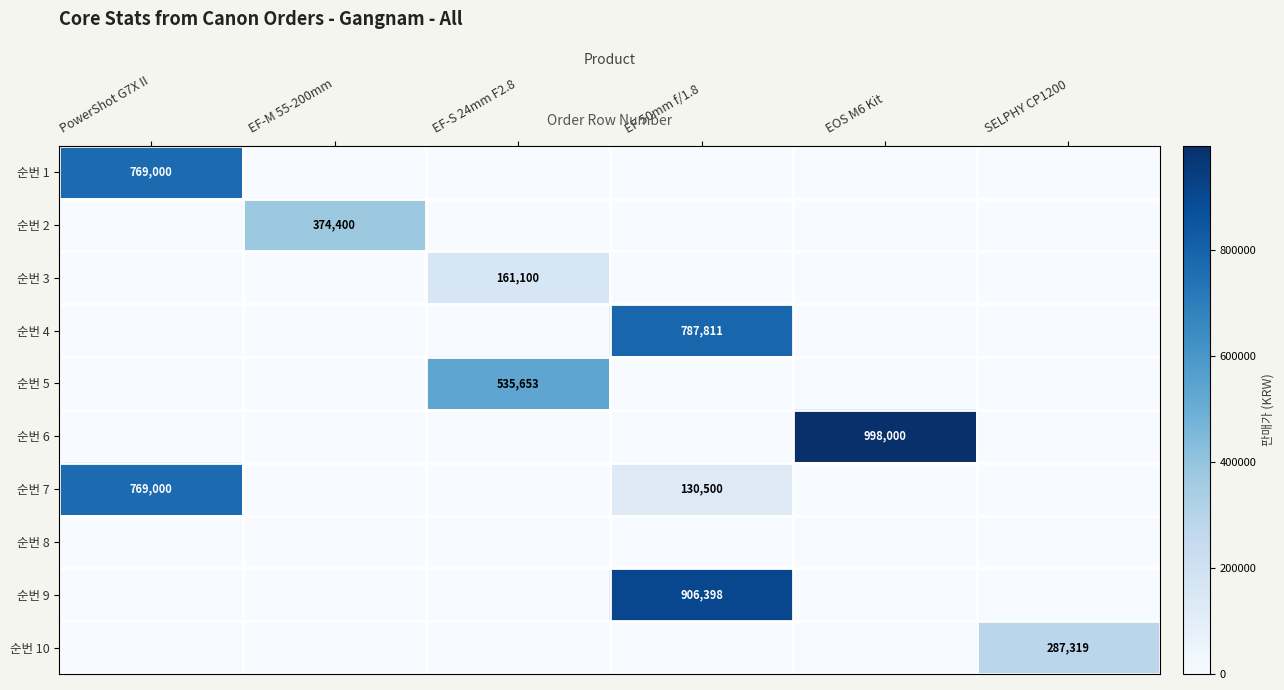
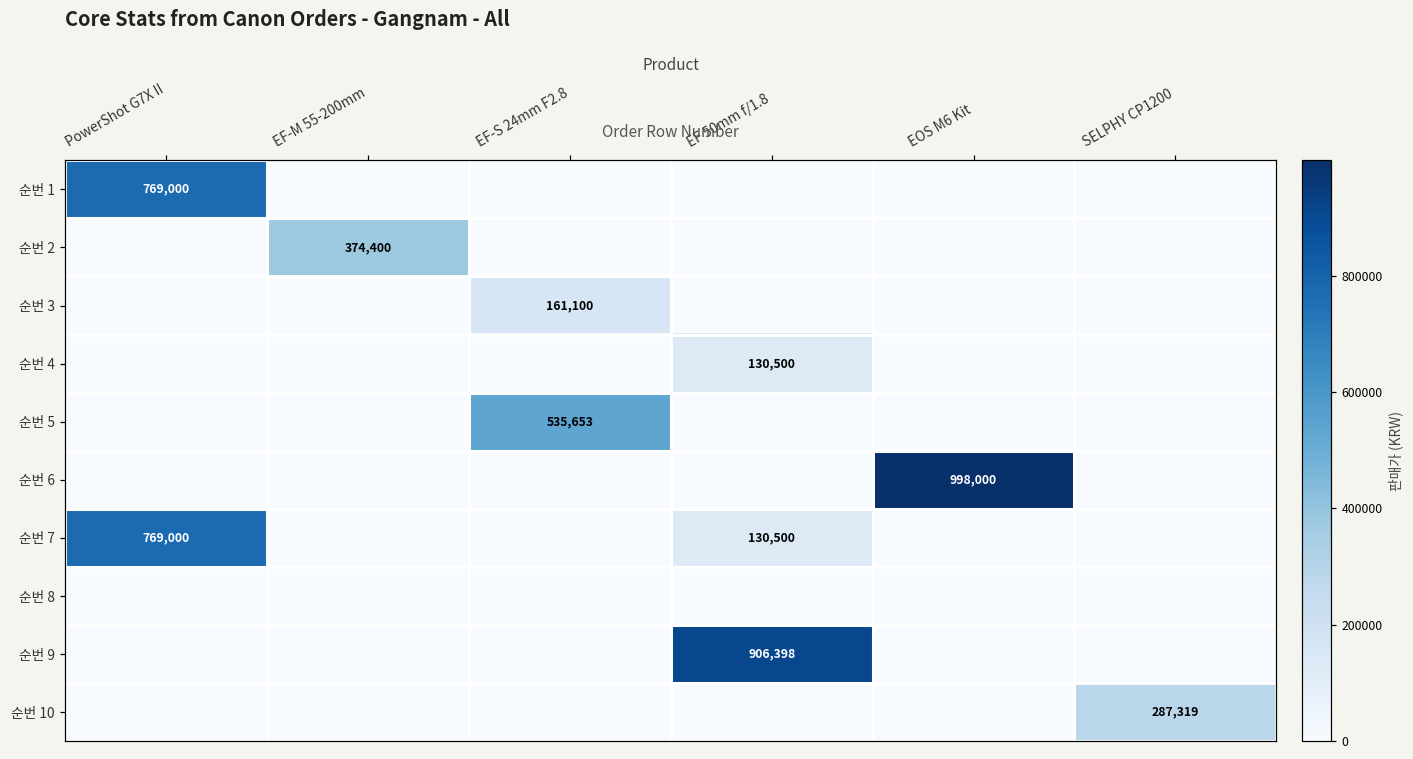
  {
    "순번 1": {
      "PowerShot G7X II": "769,000"
    },
    "순번 2": {
      "EF-M 55-200mm": "374,400"
    },
    "순번 3": {
      "EF-S 24mm F2.8": "161,100"
    },
    "순번 4": {
-     "EF 50mm f/1.8": "787,811"
+     "EF 50mm f/1.8": "130,500"
    },
    "순번 5": {
      "EF-S 24mm F2.8": "535,653"
    },
    "순번 6": {
      "EOS M6 Kit": "998,000"
    },
    "순번 7": {
      "PowerShot G7X II": "769,000",
      "EF 50mm f/1.8": "130,500"
    },
    "순번 9": {
      "EF 50mm f/1.8": "906,398"
    },
    "순번 10": {
      "SELPHY CP1200": "287,319"
    }
  }
